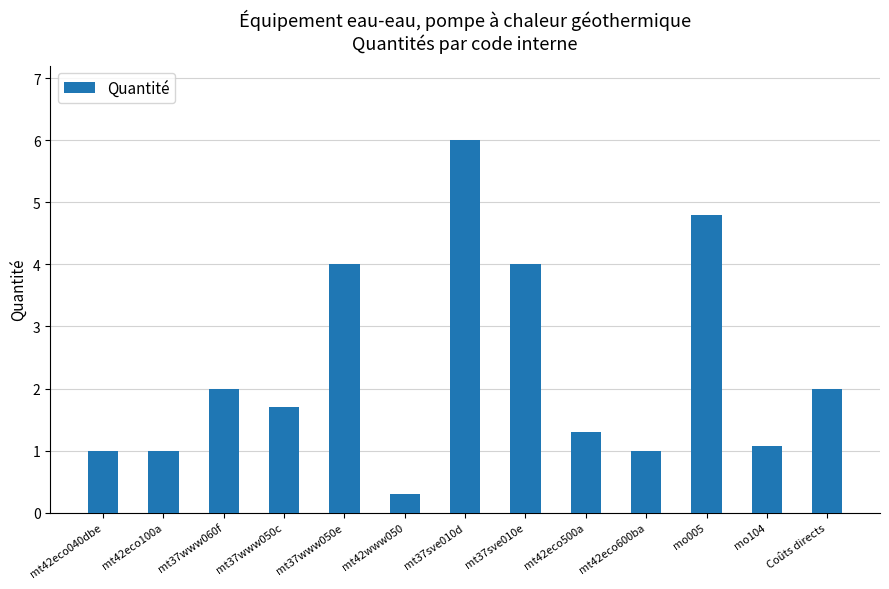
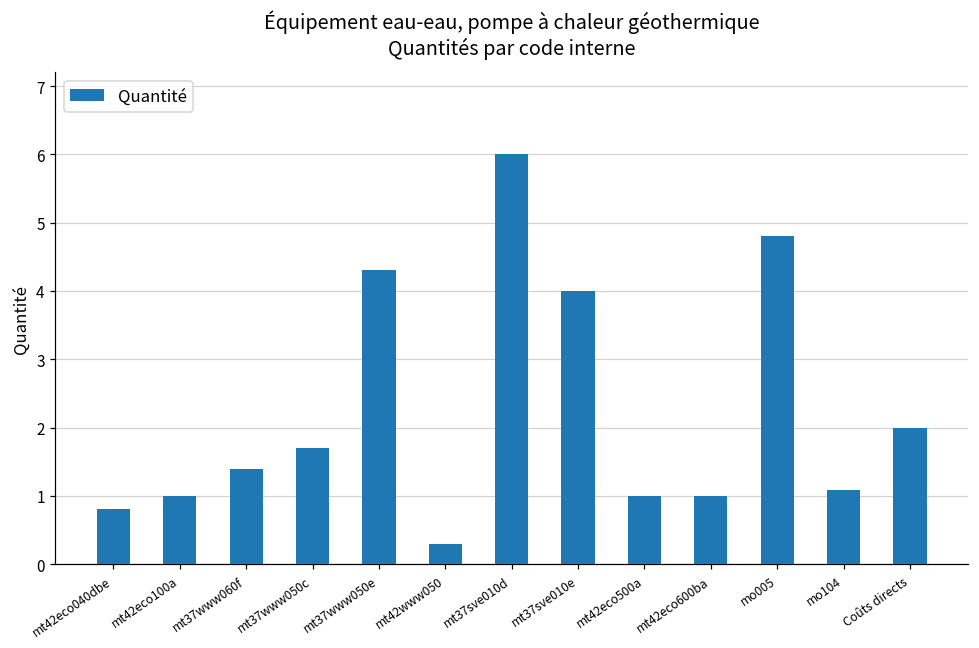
  {
-   "mt42eco040dbe": 1.0,
+   "mt42eco040dbe": 0.8,
    "mt42eco100a": 1.0,
-   "mt37www060f": 2.0,
+   "mt37www060f": 1.4,
    "mt37www050c": 1.7,
-   "mt37www050e": 4.0,
+   "mt37www050e": 4.3,
    "mt42www050": 0.3,
    "mt37sve010d": 6.0,
    "mt37sve010e": 4.0,
-   "mt42eco500a": 1.3,
+   "mt42eco500a": 1.0,
    "mt42eco600ba": 1.0,
    "mo005": 4.8,
    "mo104": 1.1,
    "Coûts directs": 2.0
  }
